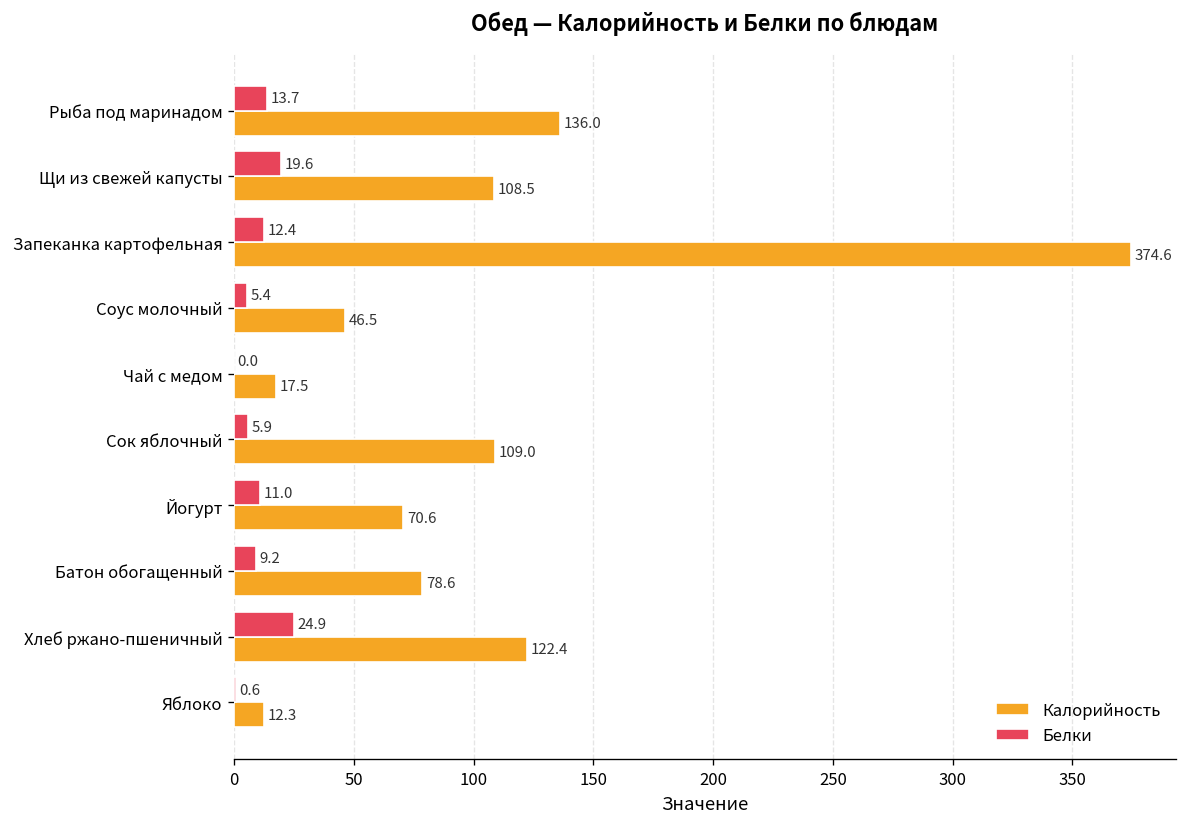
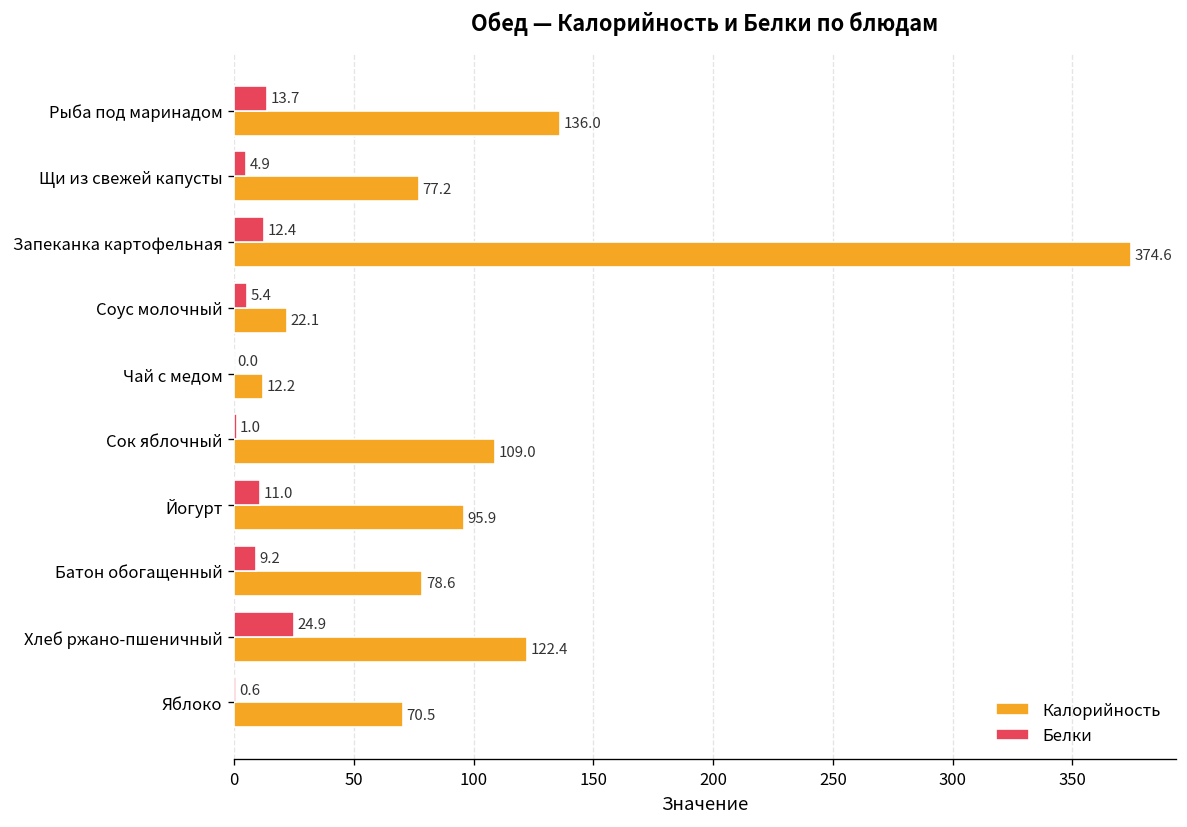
  {
    "Калорийность": {
      "Рыба под маринадом": 136.0,
-     "Щи из свежей капусты": 108.5,
+     "Щи из свежей капусты": 77.2,
      "Запеканка картофельная": 374.6,
-     "Соус молочный": 46.5,
-     "Чай с медом": 17.5,
+     "Соус молочный": 22.1,
+     "Чай с медом": 12.2,
      "Сок яблочный": 109.0,
-     "Йогурт": 70.6,
+     "Йогурт": 95.9,
      "Батон обогащенный": 78.6,
      "Хлеб ржано-пшеничный": 122.4,
-     "Яблоко": 12.3
+     "Яблоко": 70.5
    },
    "Белки": {
      "Рыба под маринадом": 13.7,
-     "Щи из свежей капусты": 19.6,
+     "Щи из свежей капусты": 4.9,
      "Запеканка картофельная": 12.4,
      "Соус молочный": 5.4,
      "Чай с медом": 0.0,
-     "Сок яблочный": 5.9,
+     "Сок яблочный": 1.0,
      "Йогурт": 11.0,
      "Батон обогащенный": 9.2,
      "Хлеб ржано-пшеничный": 24.9,
      "Яблоко": 0.6
    }
  }
